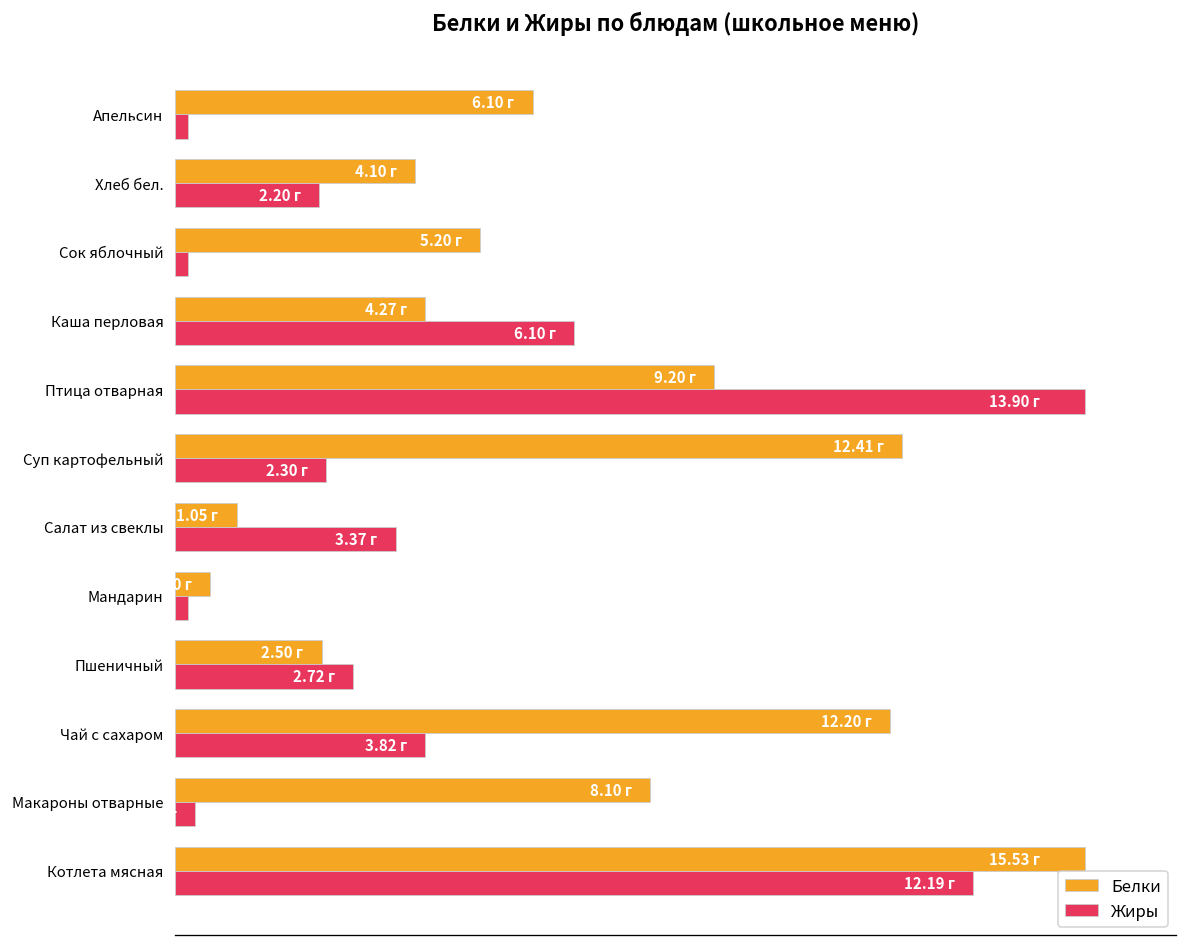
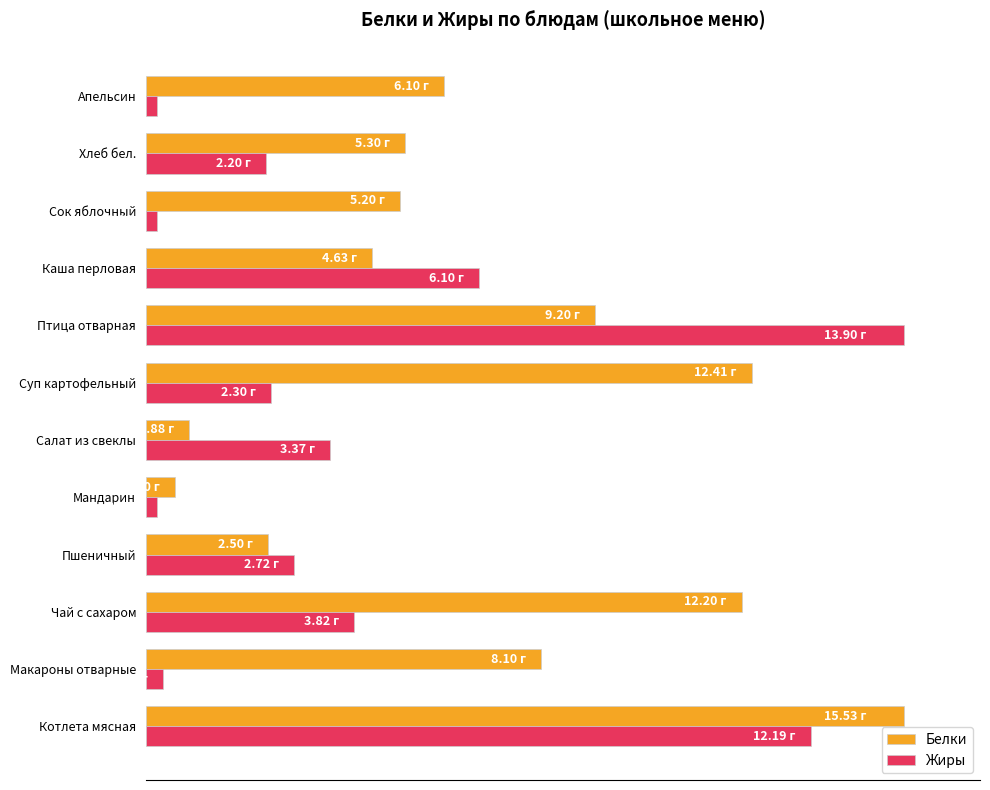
  {
    "Белки": {
-     "Хлеб бел.": 4.10,
-     "Каша перловая": 4.27,
-     "Салат из свеклы": 1.05
+     "Хлеб бел.": 5.30,
+     "Каша перловая": 4.63,
+     "Салат из свеклы": 0.88
    }
  }
